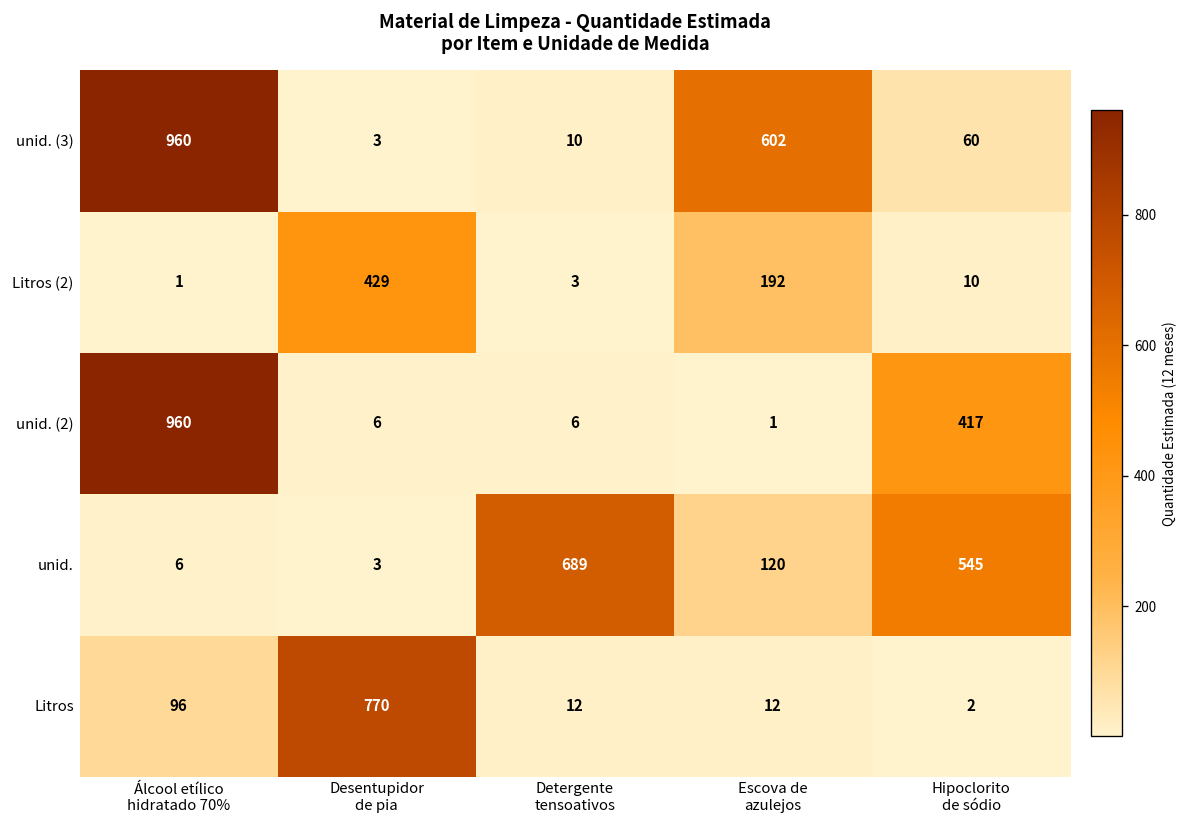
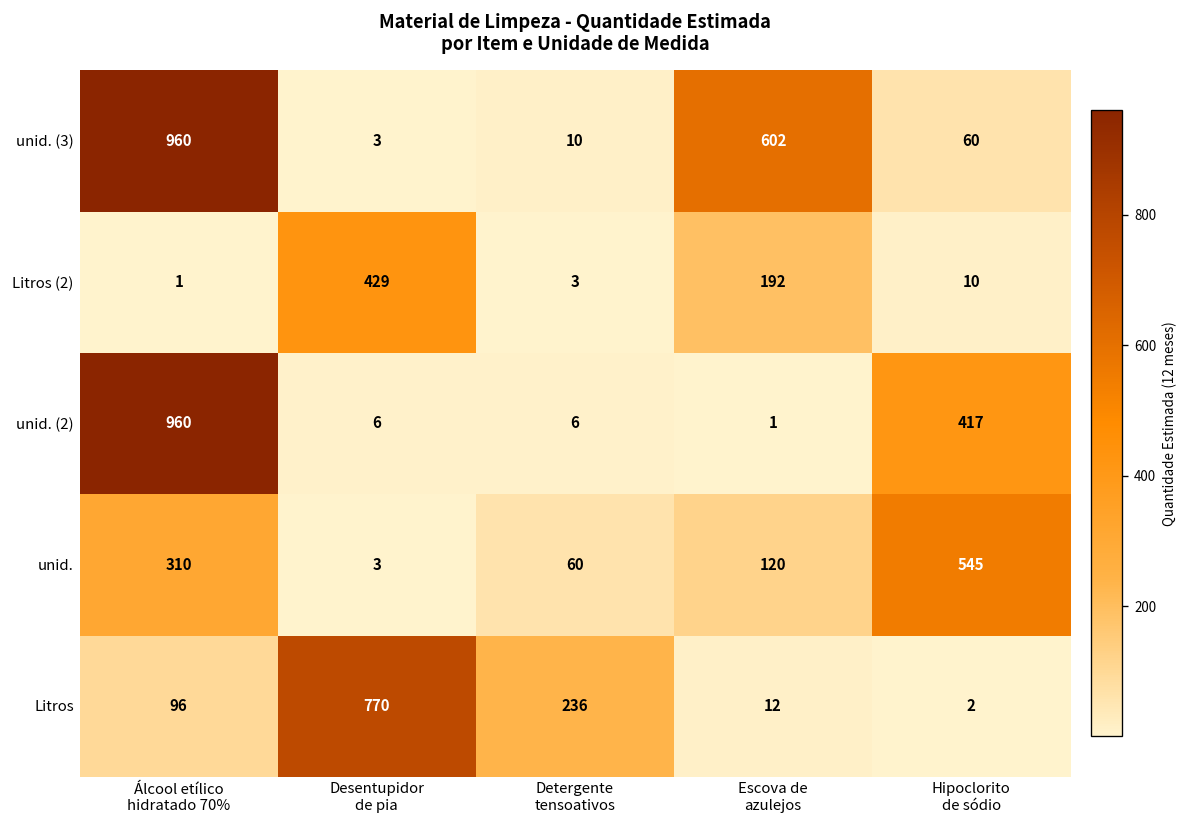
  {
    "unid. (3)": {
      "Álcool etílico hidratado 70%": 960,
      "Desentupidor de pia": 3,
      "Detergente tensoativos": 10,
      "Escova de azulejos": 602,
      "Hipoclorito de sódio": 60
    },
    "Litros (2)": {
      "Álcool etílico hidratado 70%": 1,
      "Desentupidor de pia": 429,
      "Detergente tensoativos": 3,
      "Escova de azulejos": 192,
      "Hipoclorito de sódio": 10
    },
    "unid. (2)": {
      "Álcool etílico hidratado 70%": 960,
      "Desentupidor de pia": 6,
      "Detergente tensoativos": 6,
      "Escova de azulejos": 1,
      "Hipoclorito de sódio": 417
    },
    "unid.": {
-     "Álcool etílico hidratado 70%": 6,
+     "Álcool etílico hidratado 70%": 310,
      "Desentupidor de pia": 3,
-     "Detergente tensoativos": 689,
+     "Detergente tensoativos": 60,
      "Escova de azulejos": 120,
      "Hipoclorito de sódio": 545
    },
    "Litros": {
      "Álcool etílico hidratado 70%": 96,
      "Desentupidor de pia": 770,
-     "Detergente tensoativos": 12,
+     "Detergente tensoativos": 236,
      "Escova de azulejos": 12,
      "Hipoclorito de sódio": 2
    }
  }
